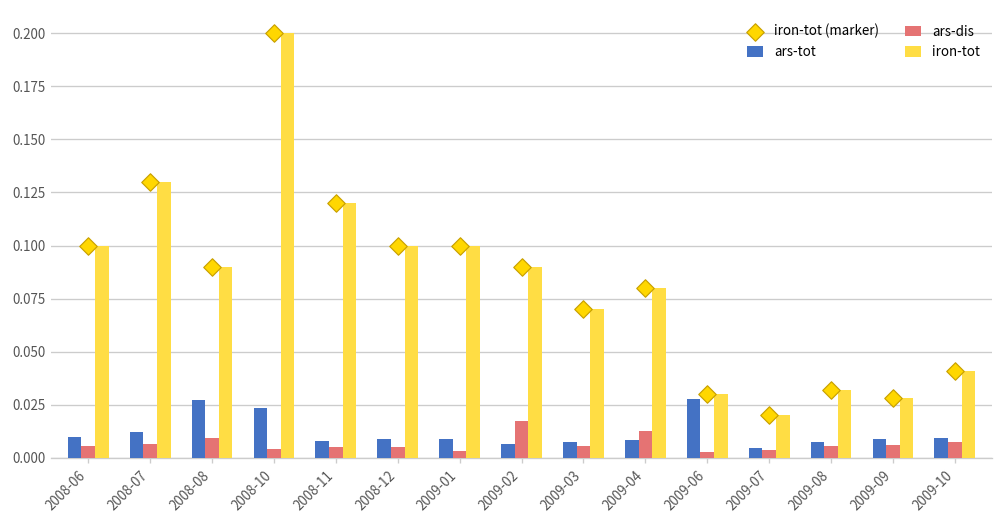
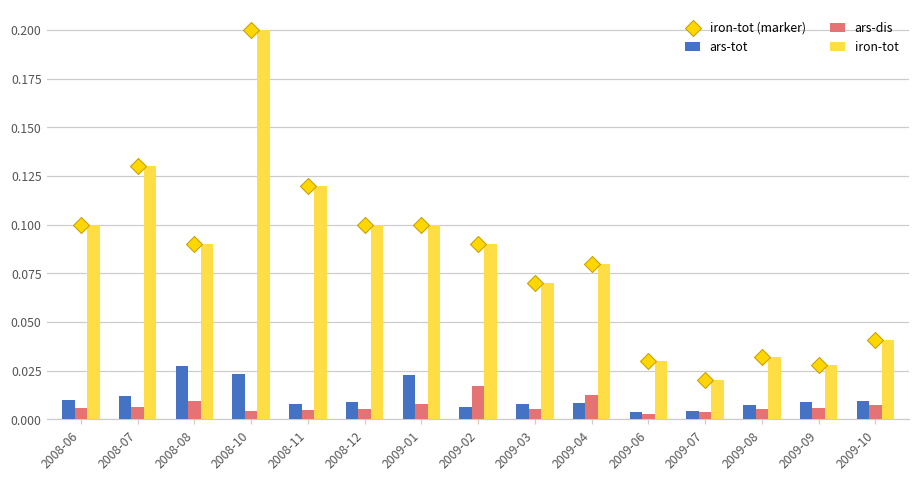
  {
    "ars-tot": {
      "2008-06": 0.010,
      "2008-07": 0.012,
      "2008-08": 0.027,
      "2008-10": 0.023,
      "2008-11": 0.008,
      "2008-12": 0.009,
-     "2009-01": 0.009,
+     "2009-01": 0.023,
      "2009-02": 0.007,
      "2009-03": 0.008,
      "2009-04": 0.009,
-     "2009-06": 0.028,
+     "2009-06": 0.004,
      "2009-07": 0.005,
      "2009-08": 0.008,
      "2009-09": 0.009,
      "2009-10": 0.009
    },
    "ars-dis": {
      "2008-06": 0.006,
      "2008-07": 0.007,
      "2008-08": 0.009,
      "2008-10": 0.004,
      "2008-11": 0.005,
      "2008-12": 0.005,
-     "2009-01": 0.003,
+     "2009-01": 0.008,
      "2009-02": 0.017,
      "2009-03": 0.005,
      "2009-04": 0.013,
      "2009-06": 0.003,
      "2009-07": 0.004,
      "2009-08": 0.005,
      "2009-09": 0.006,
      "2009-10": 0.008
    },
    "iron-tot": {
      "2008-06": 0.100,
      "2008-07": 0.130,
      "2008-08": 0.090,
      "2008-10": 0.200,
      "2008-11": 0.120,
      "2008-12": 0.100,
      "2009-01": 0.100,
      "2009-02": 0.090,
      "2009-03": 0.070,
      "2009-04": 0.080,
      "2009-06": 0.030,
      "2009-07": 0.020,
      "2009-08": 0.032,
      "2009-09": 0.028,
      "2009-10": 0.041
    }
  }
